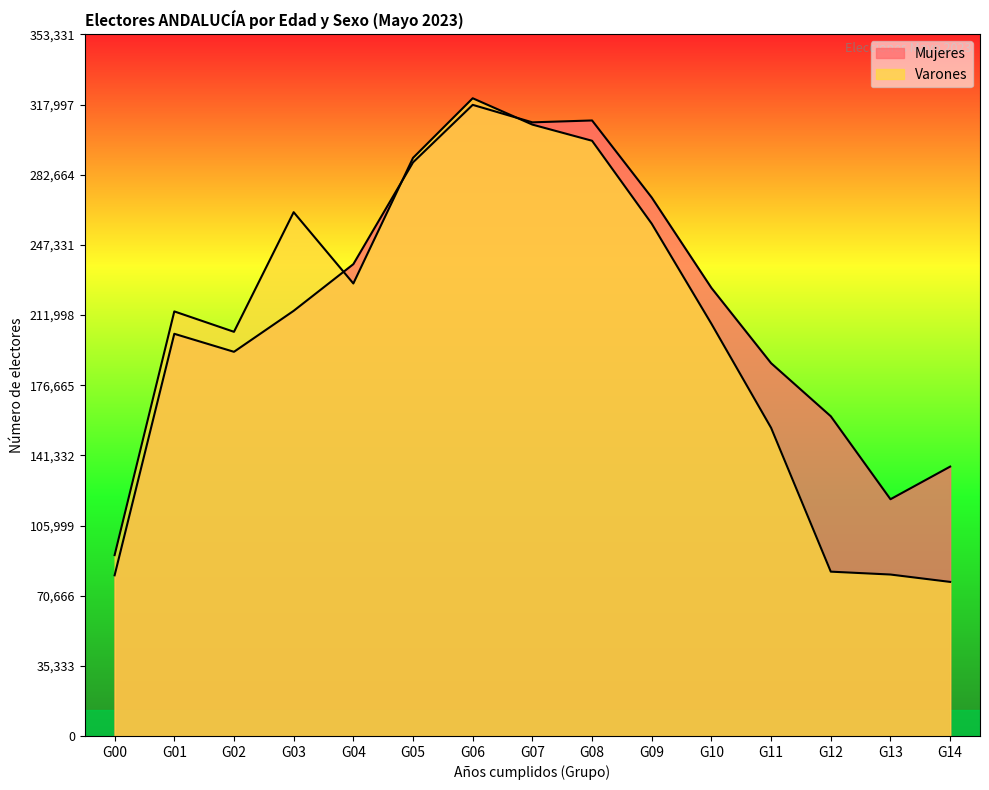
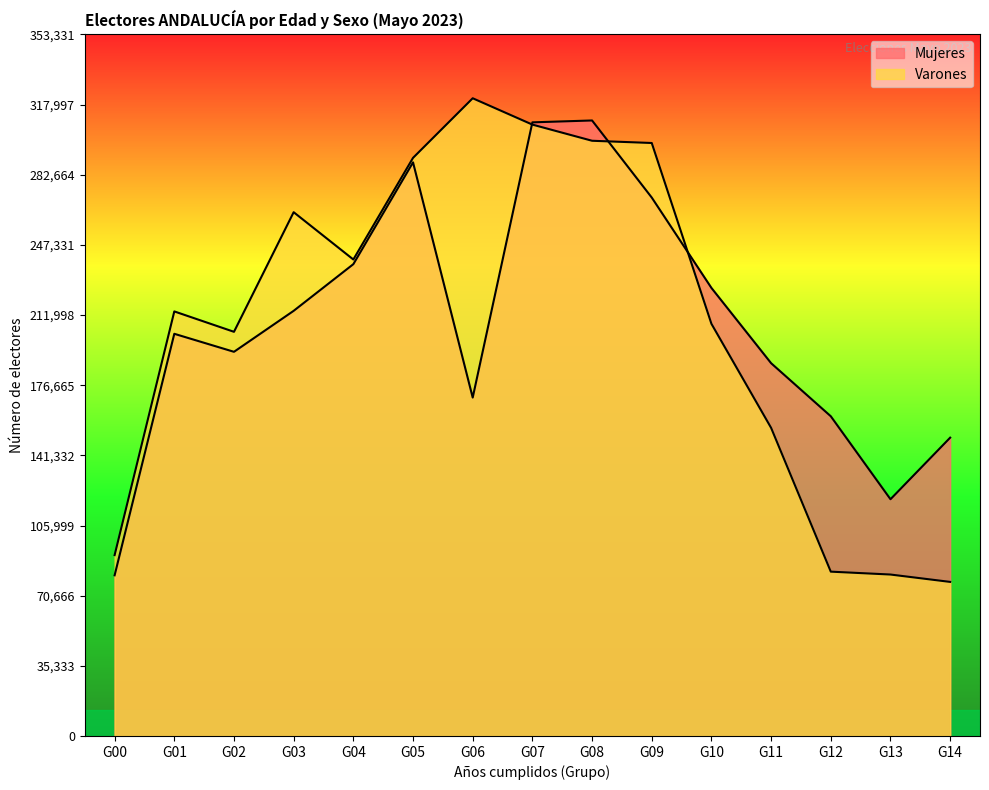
  {
    "Mujeres": {
      "G00": "81,000",
      "G01": "203,000",
      "G02": "194,000",
      "G03": "214,000",
      "G04": "238,000",
      "G05": "289,000",
-     "G06": "318,000",
+     "G06": "170,000",
      "G08": "310,000",
      "G09": "271,000",
      "G10": "226,000",
      "G11": "188,000",
      "G12": "161,000",
      "G13": "119,000",
-     "G14": "136,000"
+     "G14": "150,000"
    },
    "Varones": {
      "G00": "91,000",
      "G01": "214,000",
      "G02": "204,000",
      "G03": "264,000",
-     "G04": "228,000",
+     "G04": "240,000",
      "G05": "291,000",
      "G06": "321,000",
      "G08": "300,000",
-     "G09": "258,000",
+     "G09": "299,000",
      "G10": "208,000",
      "G11": "155,000",
      "G12": "83,000",
      "G13": "81,000",
      "G14": "78,000"
    }
  }
